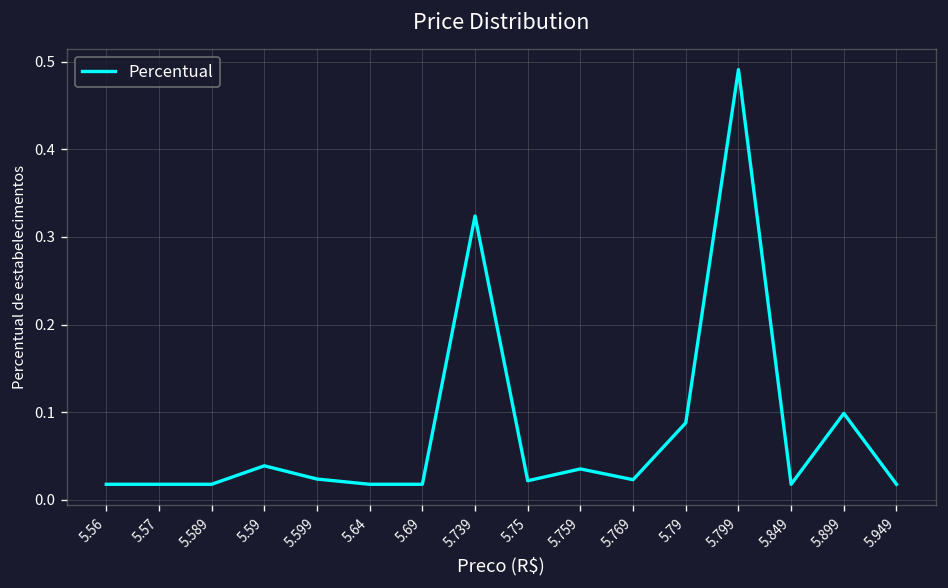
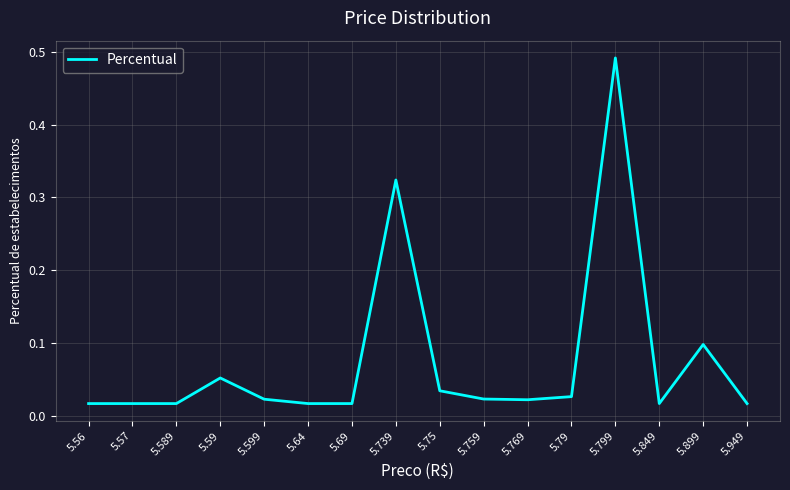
  {
    "5.56": 0.02,
    "5.57": 0.02,
    "5.589": 0.02,
-   "5.59": 0.04,
+   "5.59": 0.05,
    "5.599": 0.02,
    "5.64": 0.02,
    "5.69": 0.02,
    "5.739": 0.32,
-   "5.75": 0.02,
-   "5.759": 0.04,
+   "5.75": 0.04,
+   "5.759": 0.02,
    "5.769": 0.02,
-   "5.79": 0.09,
+   "5.79": 0.03,
    "5.799": 0.49,
    "5.849": 0.02,
    "5.899": 0.10,
    "5.949": 0.02
  }
